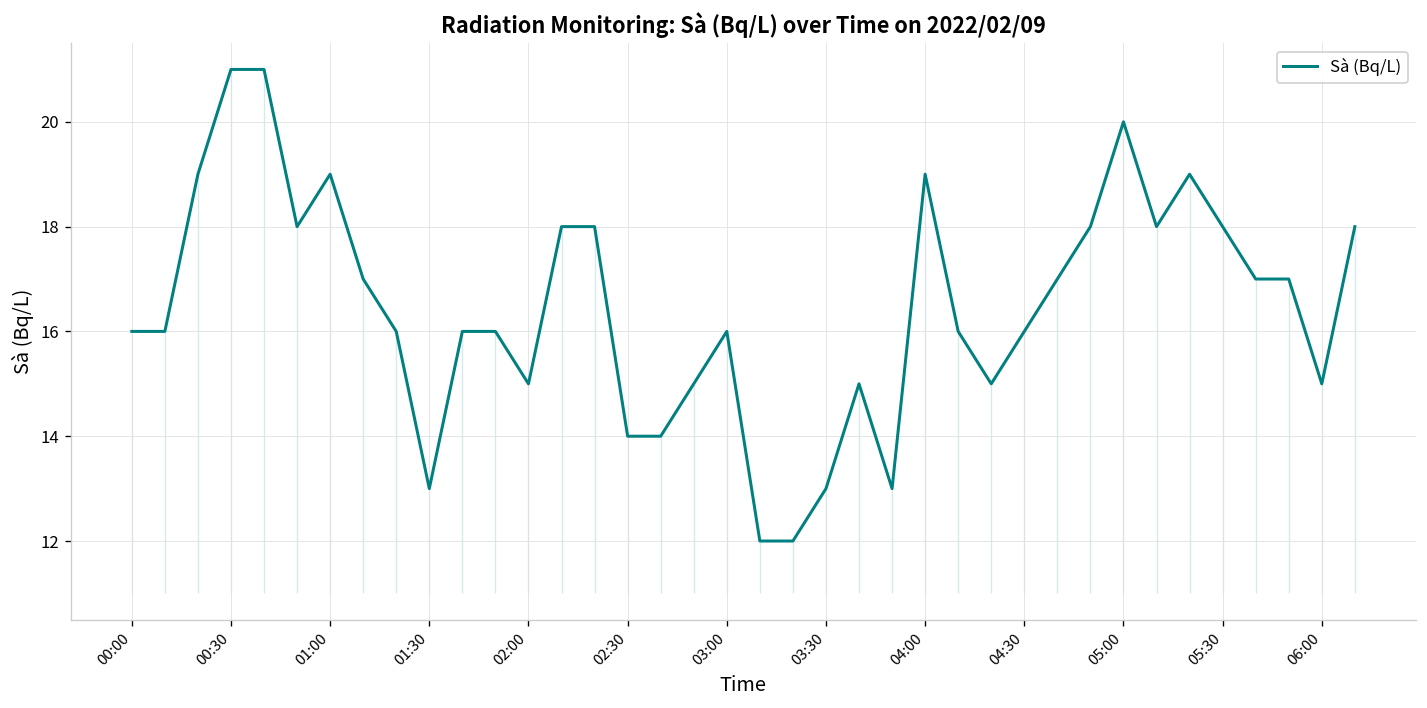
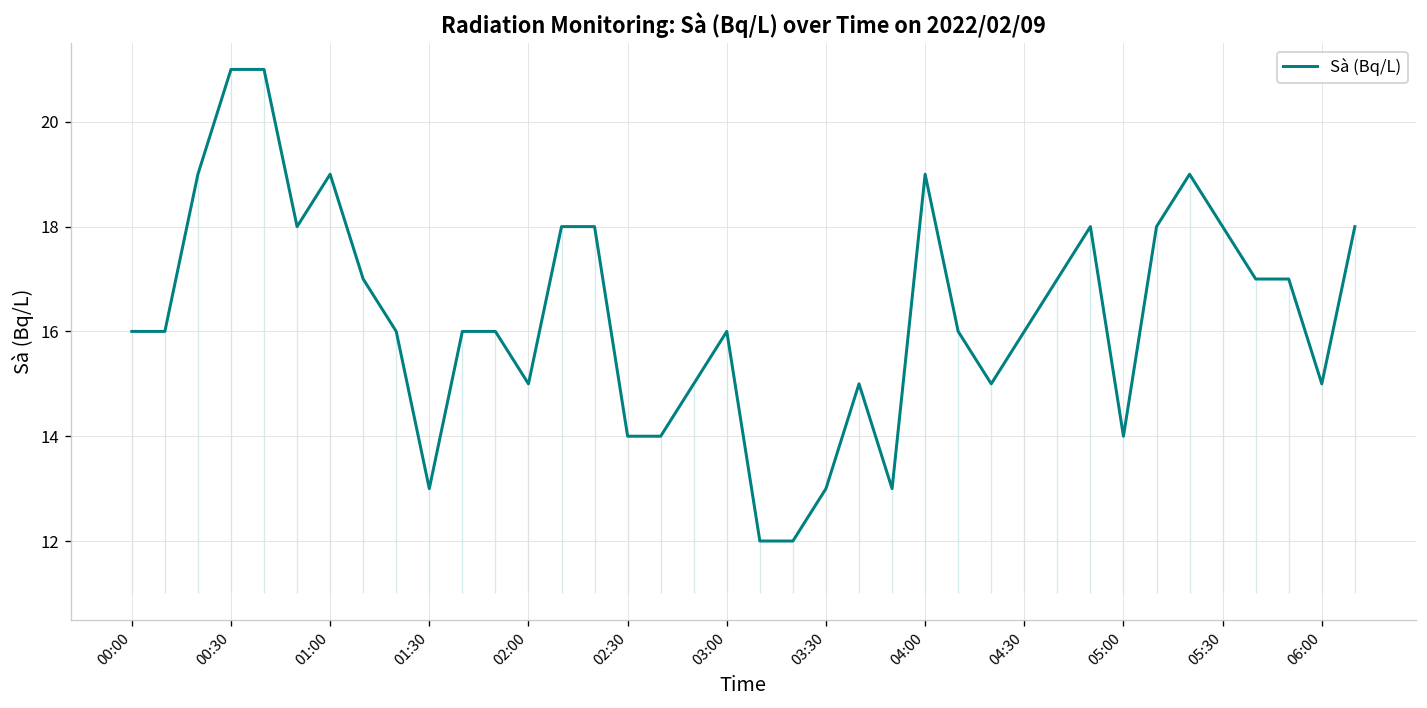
  {
    "00:00": 16,
    "00:30": 21,
    "01:00": 19,
    "01:30": 13,
    "02:00": 15,
    "02:30": 14,
    "03:00": 16,
    "03:30": 13,
    "04:00": 19,
    "04:30": 16,
-   "05:00": 20,
+   "05:00": 14,
    "05:30": 18,
    "06:00": 15
  }
